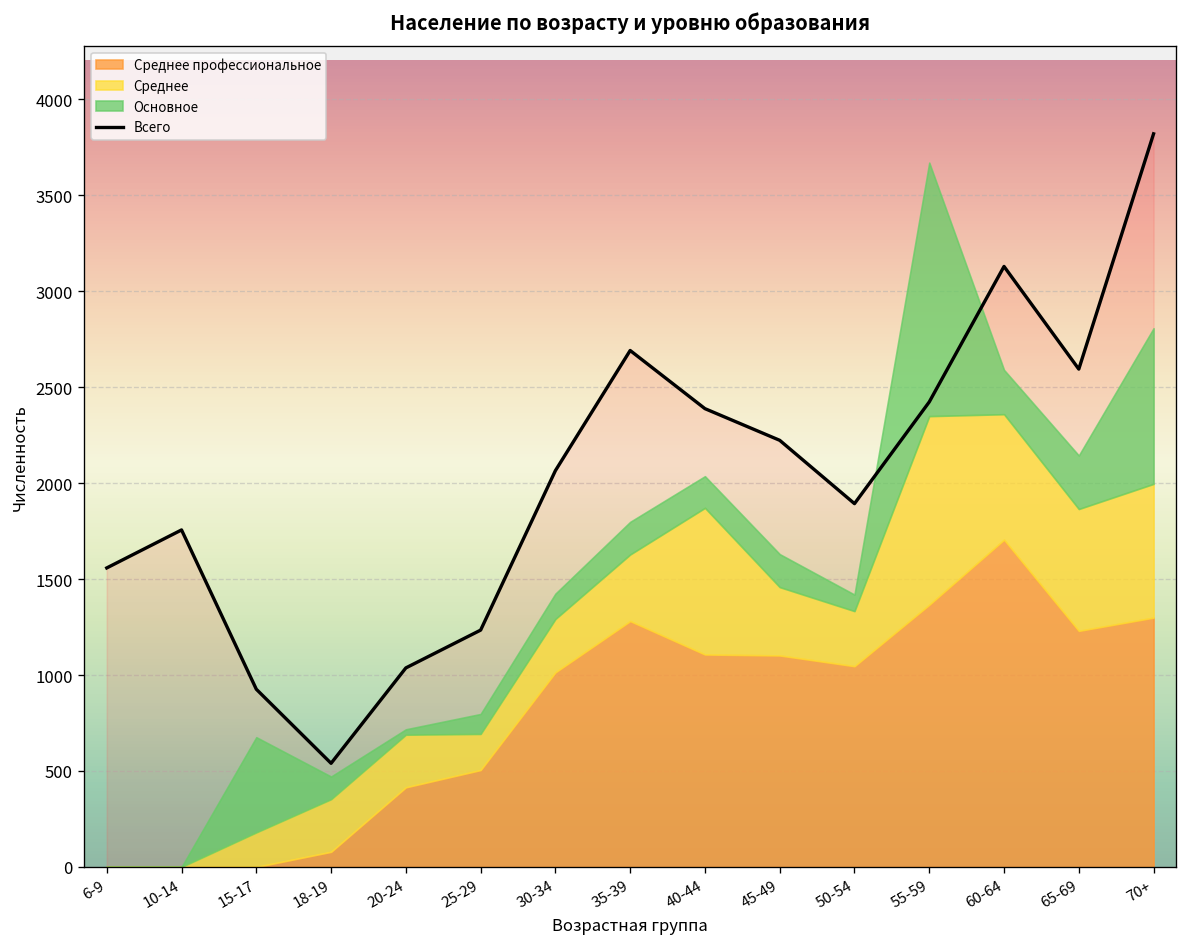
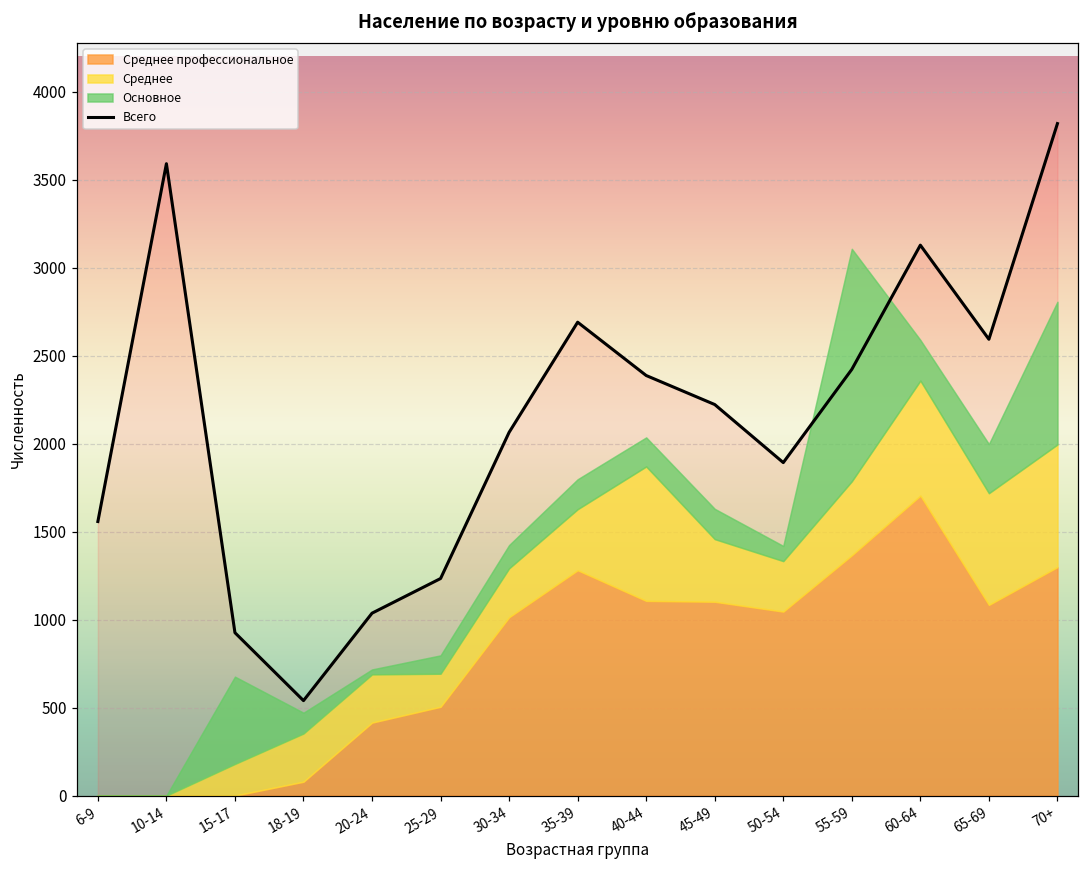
  {
    "Всего": {
      "6-9": 1560,
-     "10-14": 1760,
+     "10-14": 3590,
      "15-17": 930,
      "18-19": 540,
      "20-24": 1040,
      "25-29": 1230,
      "30-34": 2070,
      "35-39": 2690,
      "40-44": 2390,
      "45-49": 2220,
      "50-54": 1890,
      "55-59": 2420,
      "60-64": 3130,
      "65-69": 2590,
      "70+": 3820
    },
    "Среднее профессиональное": {
      "15-17": 0,
      "18-19": 80,
      "20-24": 420,
      "25-29": 510,
      "30-34": 1010,
      "35-39": 1280,
      "40-44": 1110,
      "45-49": 1100,
      "50-54": 1050,
      "55-59": 1370,
      "60-64": 1710,
-     "65-69": 1230,
+     "65-69": 1080,
      "70+": 1300
    },
    "Среднее": {
      "15-17": 180,
      "18-19": 270,
      "20-24": 270,
      "25-29": 190,
      "30-34": 280,
      "35-39": 350,
      "40-44": 760,
      "45-49": 360,
      "50-54": 290,
-     "55-59": 980,
+     "55-59": 420,
      "60-64": 650,
      "65-69": 640,
      "70+": 700
    },
    "Основное": {
      "15-17": 500,
      "18-19": 120,
      "20-24": 30,
      "25-29": 100,
      "30-34": 130,
      "35-39": 170,
      "40-44": 170,
      "45-49": 170,
      "50-54": 90,
      "55-59": 1320,
      "60-64": 230,
      "65-69": 280,
      "70+": 810
    }
  }
